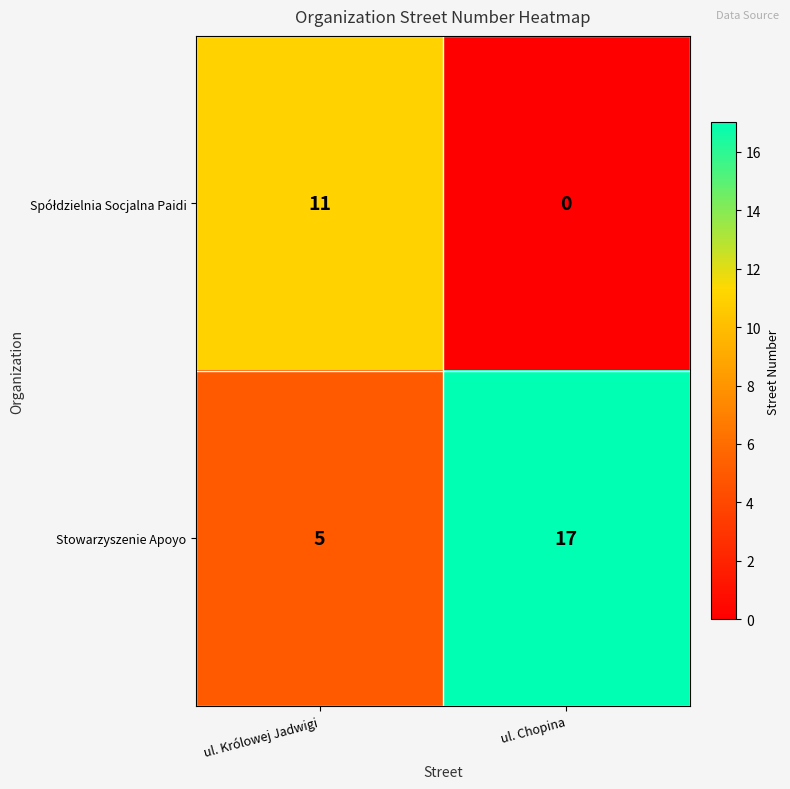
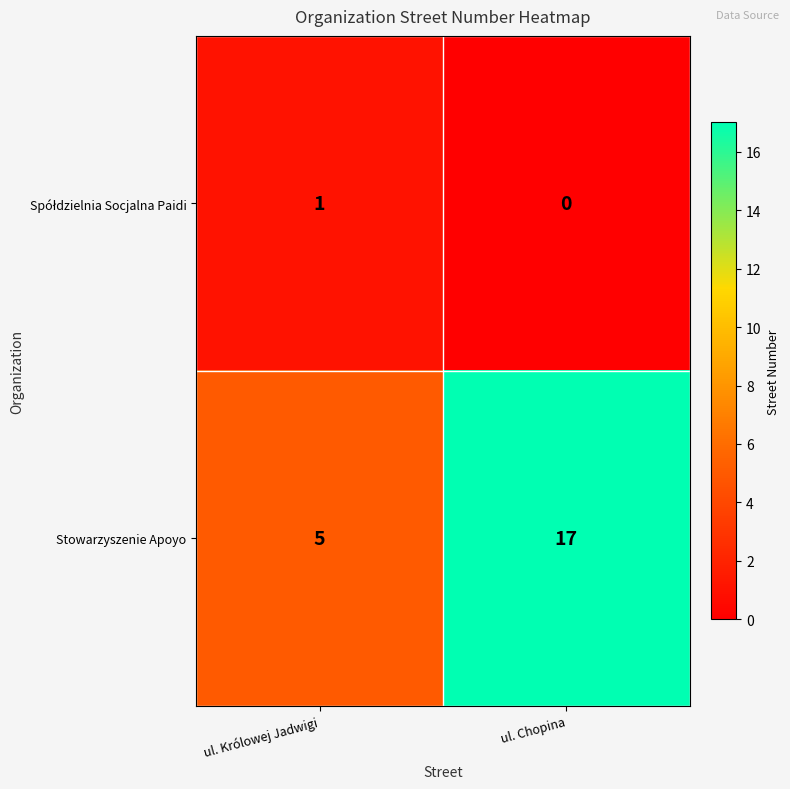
  {
    "Spółdzielnia Socjalna Paidi": {
-     "ul. Królowej Jadwigi": 11,
+     "ul. Królowej Jadwigi": 1,
      "ul. Chopina": 0
    },
    "Stowarzyszenie Apoyo": {
      "ul. Królowej Jadwigi": 5,
      "ul. Chopina": 17
    }
  }
